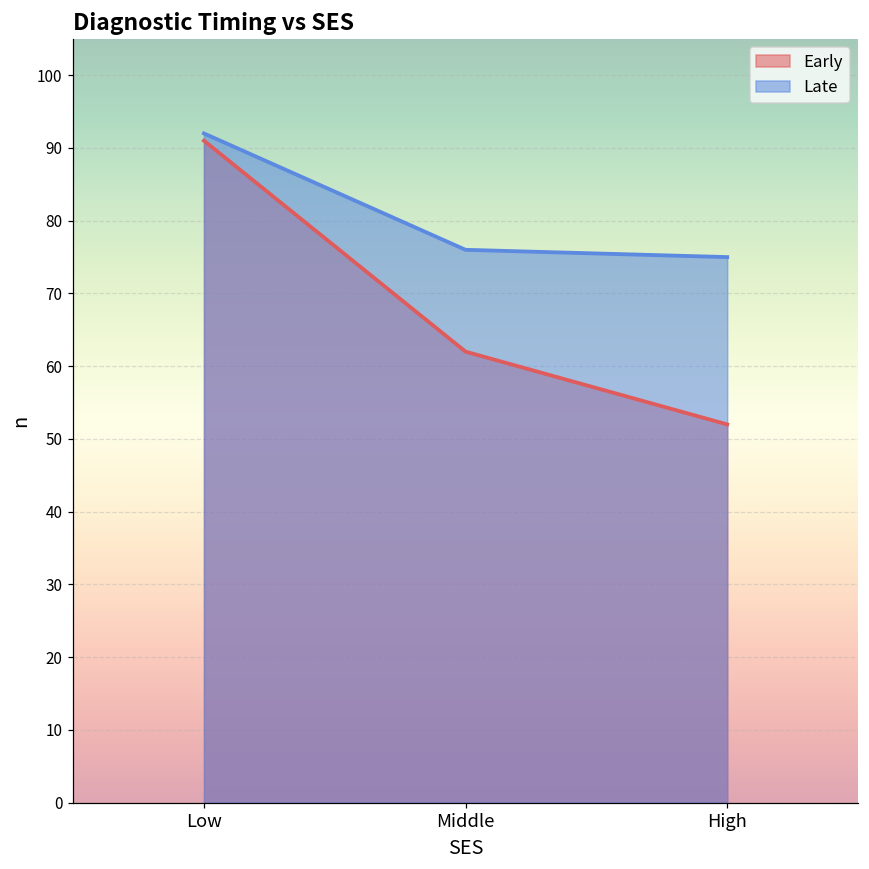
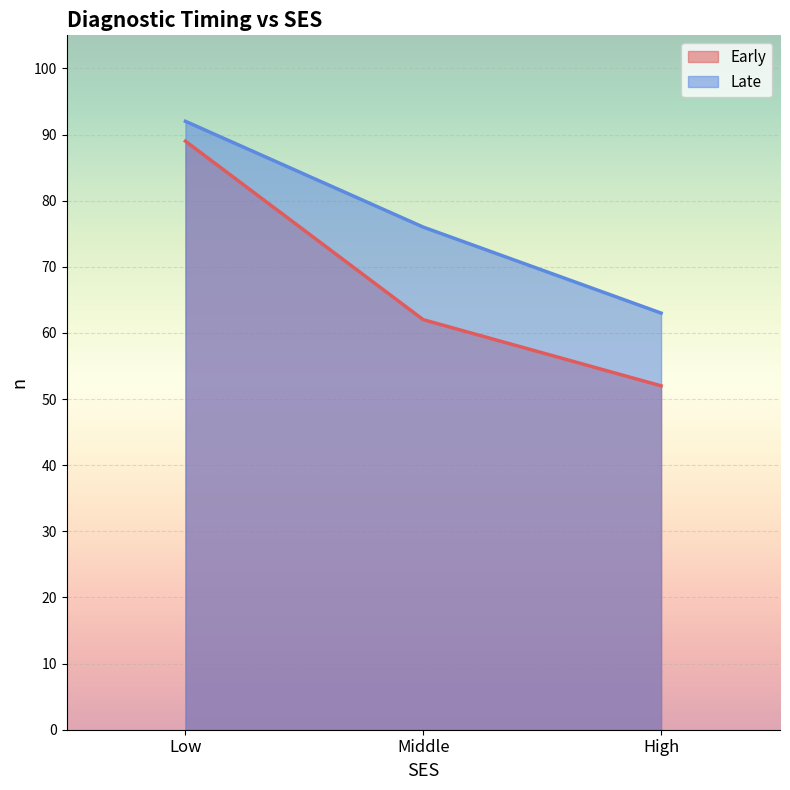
  {
    "Early": {
-     "Low": 91,
+     "Low": 89,
      "Middle": 62,
      "High": 52
    },
    "Late": {
      "Low": 92,
      "Middle": 76,
-     "High": 75
+     "High": 63
    }
  }
